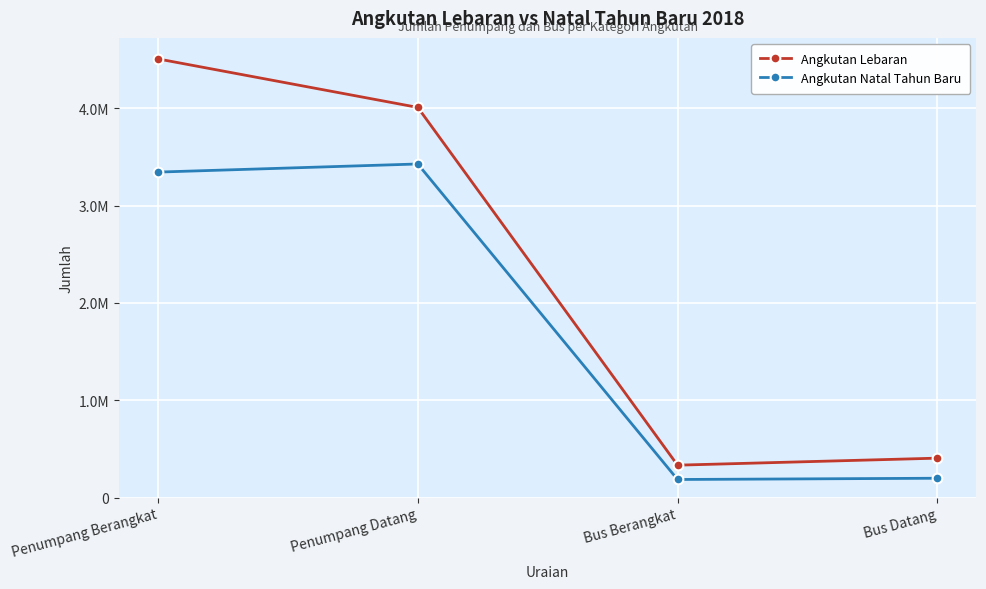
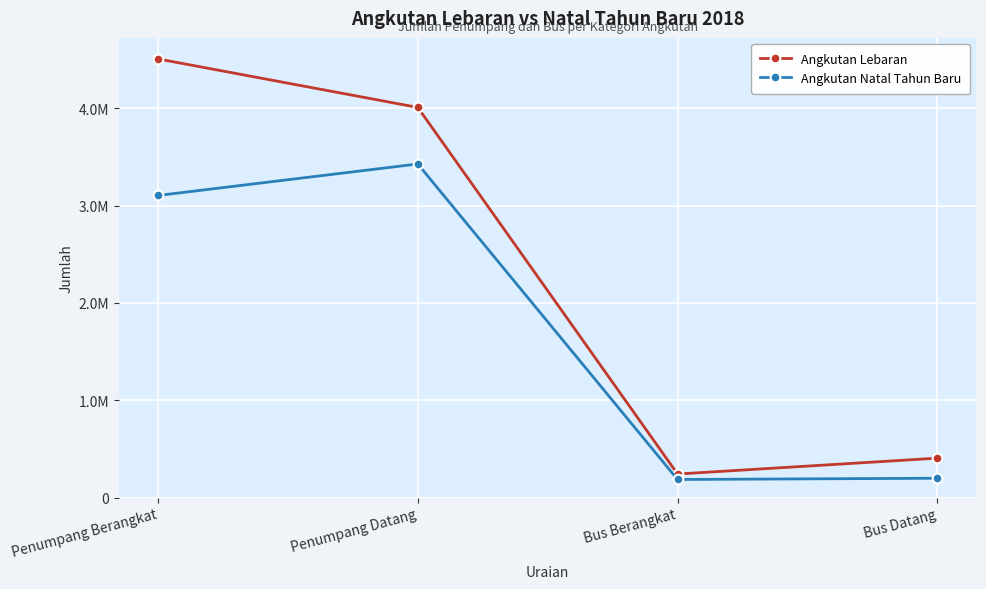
  {
    "Angkutan Lebaran": {
      "Penumpang Berangkat": 4500000,
      "Penumpang Datang": 4000000,
-     "Bus Berangkat": 300000,
+     "Bus Berangkat": 200000,
      "Bus Datang": 400000
    },
    "Angkutan Natal Tahun Baru": {
-     "Penumpang Berangkat": 3300000,
+     "Penumpang Berangkat": 3100000,
      "Penumpang Datang": 3400000,
      "Bus Berangkat": 200000,
      "Bus Datang": 200000
    }
  }
